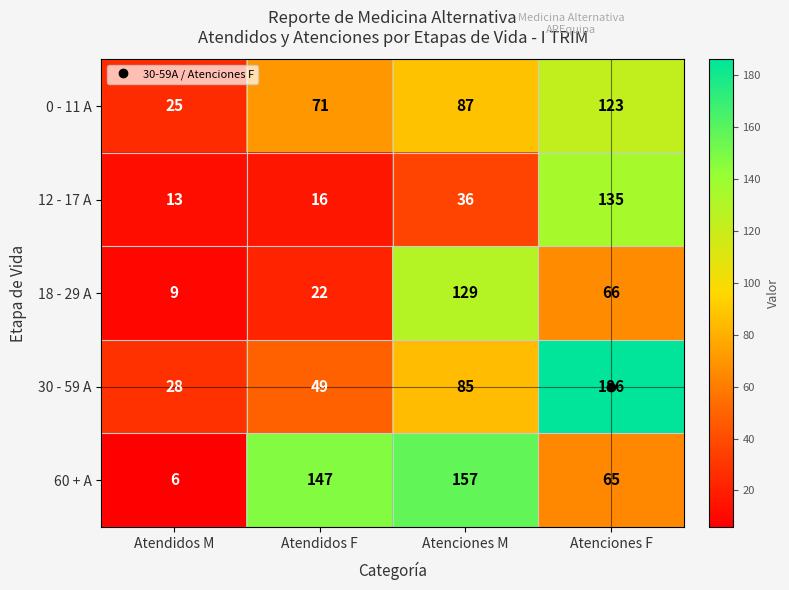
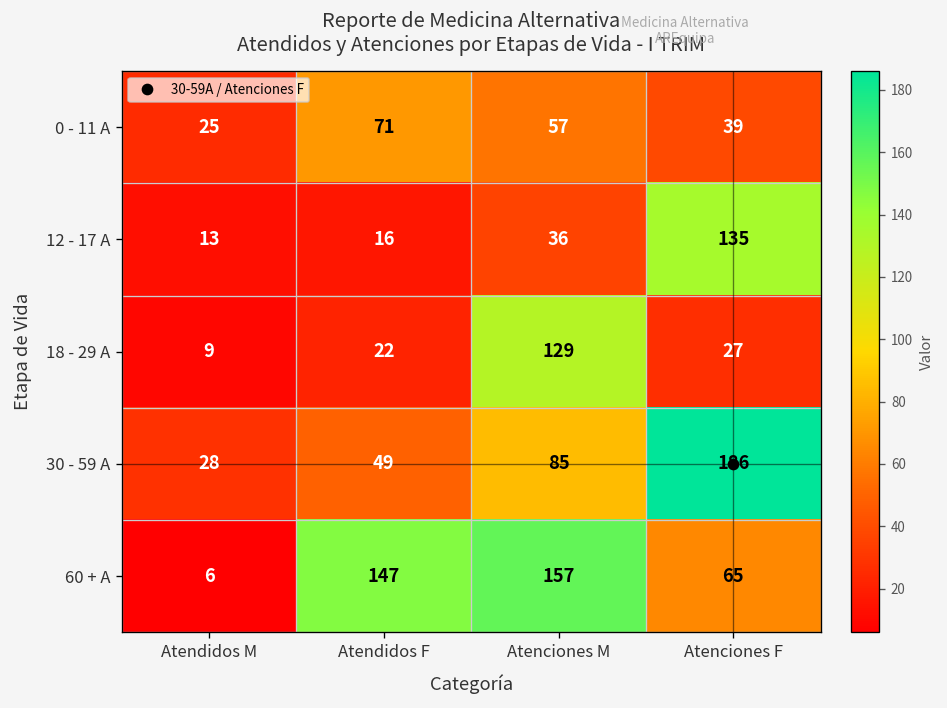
  {
    "0 - 11 A": {
      "Atendidos M": 25,
      "Atendidos F": 71,
-     "Atenciones M": 87,
-     "Atenciones F": 123
+     "Atenciones M": 57,
+     "Atenciones F": 39
    },
    "12 - 17 A": {
      "Atendidos M": 13,
      "Atendidos F": 16,
      "Atenciones M": 36,
      "Atenciones F": 135
    },
    "18 - 29 A": {
      "Atendidos M": 9,
      "Atendidos F": 22,
      "Atenciones M": 129,
-     "Atenciones F": 66
+     "Atenciones F": 27
    },
    "30 - 59 A": {
      "Atendidos M": 28,
      "Atendidos F": 49,
      "Atenciones M": 85
    },
    "60 + A": {
      "Atendidos M": 6,
      "Atendidos F": 147,
      "Atenciones M": 157,
      "Atenciones F": 65
    }
  }
